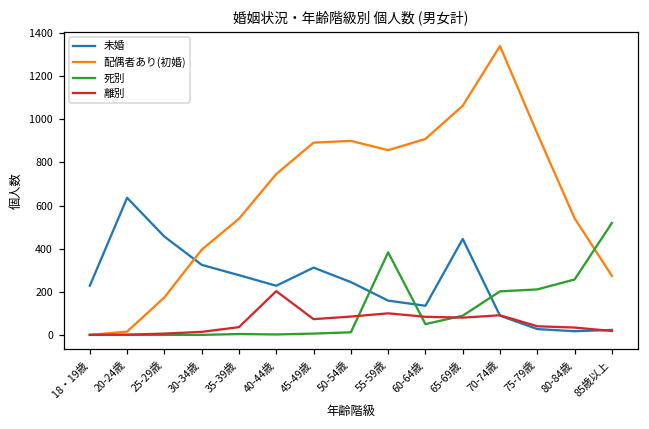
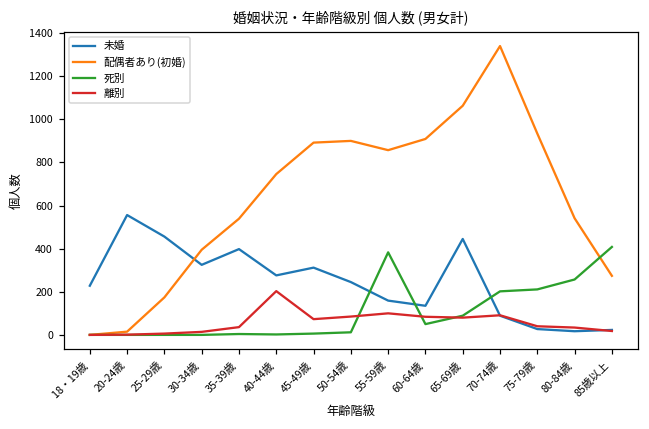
  {
    "未婚": {
      "18・19歳": 230,
-     "20-24歳": 640,
+     "20-24歳": 560,
      "25-29歳": 460,
      "30-34歳": 330,
-     "35-39歳": 280,
-     "40-44歳": 230,
+     "35-39歳": 400,
+     "40-44歳": 280,
      "45-49歳": 310,
      "50-54歳": 250,
      "55-59歳": 160,
      "60-64歳": 140,
      "65-69歳": 450,
      "75-79歳": 30,
      "80-84歳": 20
    },
    "配偶者あり(初婚)": {
      "20-24歳": 20,
      "25-29歳": 170,
      "30-34歳": 400,
      "35-39歳": 540,
      "40-44歳": 750,
      "45-49歳": 890,
      "50-54歳": 900,
      "55-59歳": 860,
      "60-64歳": 910,
      "65-69歳": 1060,
      "70-74歳": 1340,
      "75-79歳": 930,
      "80-84歳": 540,
      "85歳以上": 270
    },
    "死別": {
      "30-34歳": 0,
      "35-39歳": 0,
      "40-44歳": 0,
      "45-49歳": 10,
      "50-54歳": 10,
      "55-59歳": 380,
      "60-64歳": 50,
      "70-74歳": 200,
      "75-79歳": 210,
      "80-84歳": 260,
-     "85歳以上": 520
+     "85歳以上": 410
    },
    "離別": {
      "30-34歳": 10,
      "35-39歳": 40,
      "40-44歳": 200,
      "45-49歳": 70,
      "50-54歳": 90,
      "55-59歳": 100,
      "60-64歳": 80,
      "75-79歳": 40,
      "80-84歳": 30
    }
  }
